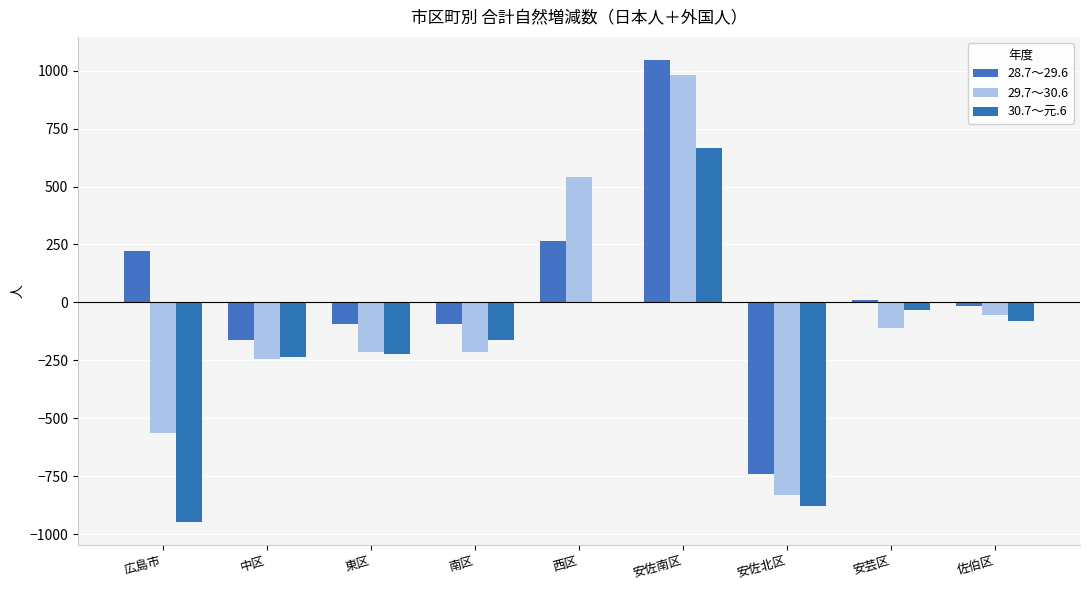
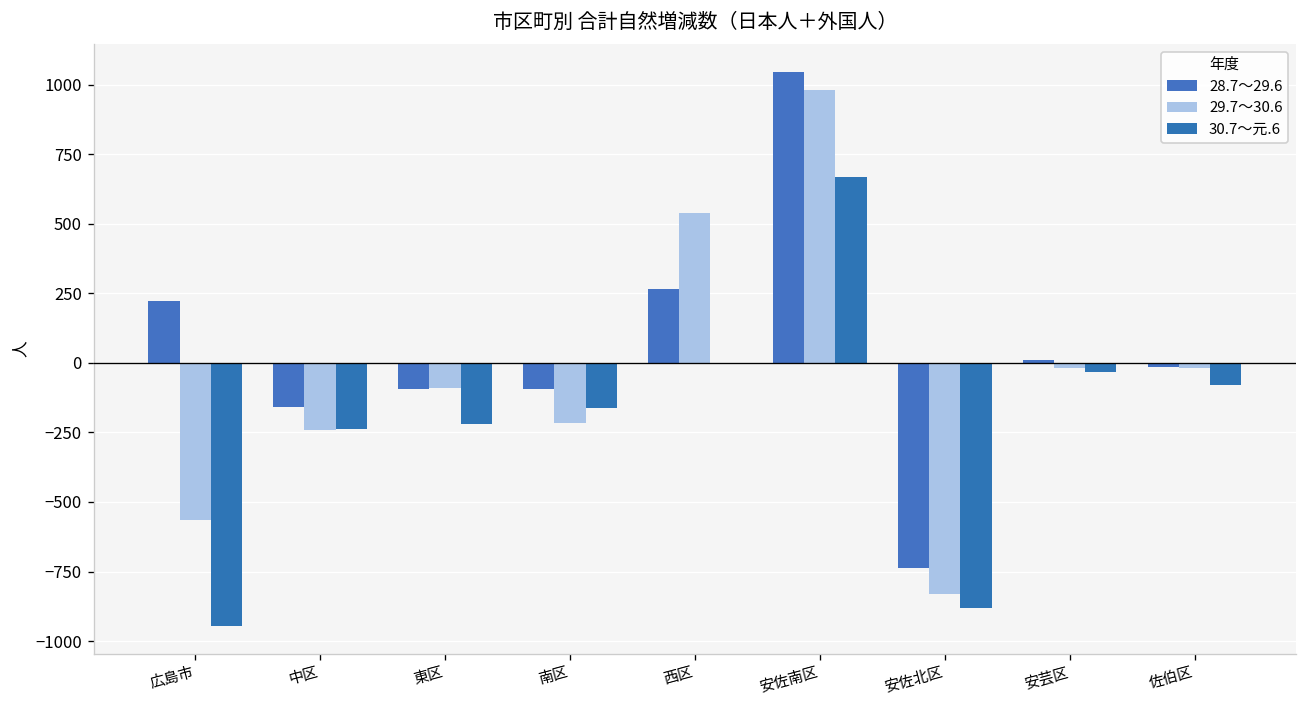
  {
    "29.7～30.6": {
      "広島市": -570,
      "中区": -240,
-     "東区": -220,
+     "東区": -90,
      "南区": -220,
      "西区": 540,
      "安佐南区": 980,
      "安佐北区": -830,
-     "安芸区": -110,
-     "佐伯区": -50
+     "安芸区": -20,
+     "佐伯区": -20
    }
  }
